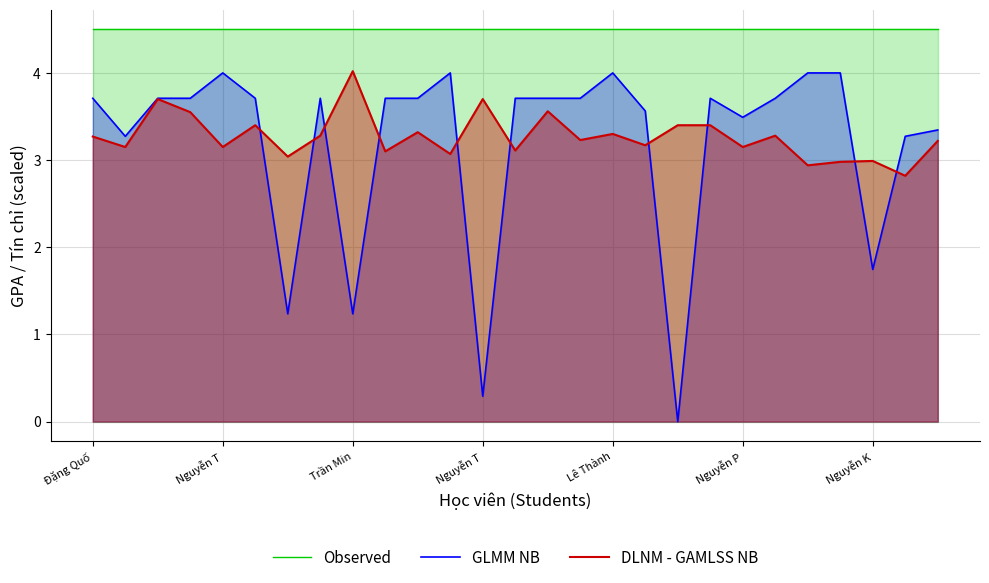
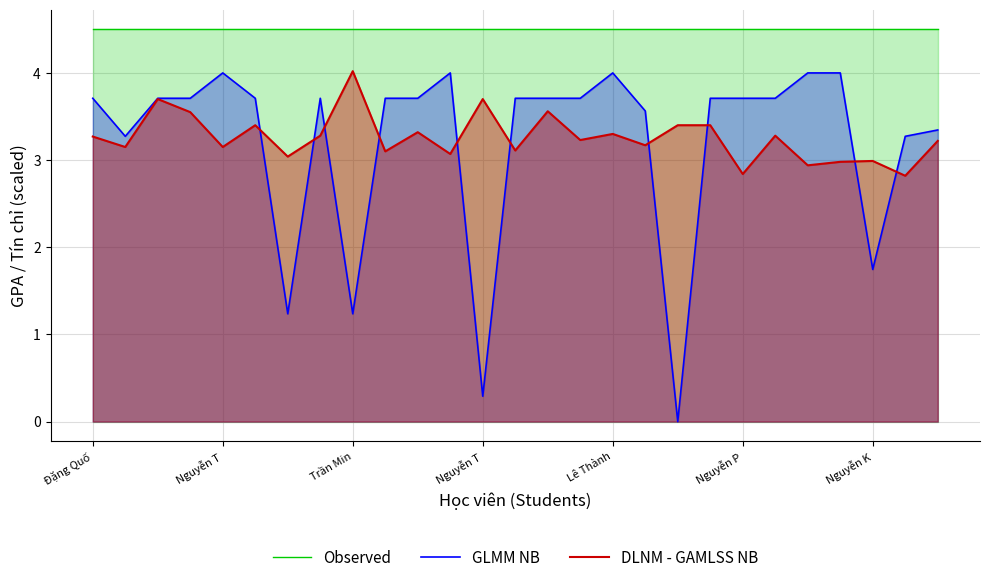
  {
    "Observed": {
      "Đặng Quố": 4.5,
      "Trần Min": 4.5,
      "Lê Thành": 4.5,
      "Nguyễn P": 4.5,
      "Nguyễn K": 4.5
    },
    "GLMM NB": {
      "Đặng Quố": 3.7,
      "Trần Min": 1.2,
      "Lê Thành": 4.0,
-     "Nguyễn P": 3.5,
+     "Nguyễn P": 3.7,
      "Nguyễn K": 1.7
    },
    "DLNM - GAMLSS NB": {
      "Đặng Quố": 3.3,
      "Trần Min": 4.0,
      "Lê Thành": 3.3,
-     "Nguyễn P": 3.2,
+     "Nguyễn P": 2.8,
      "Nguyễn K": 3.0
    }
  }
